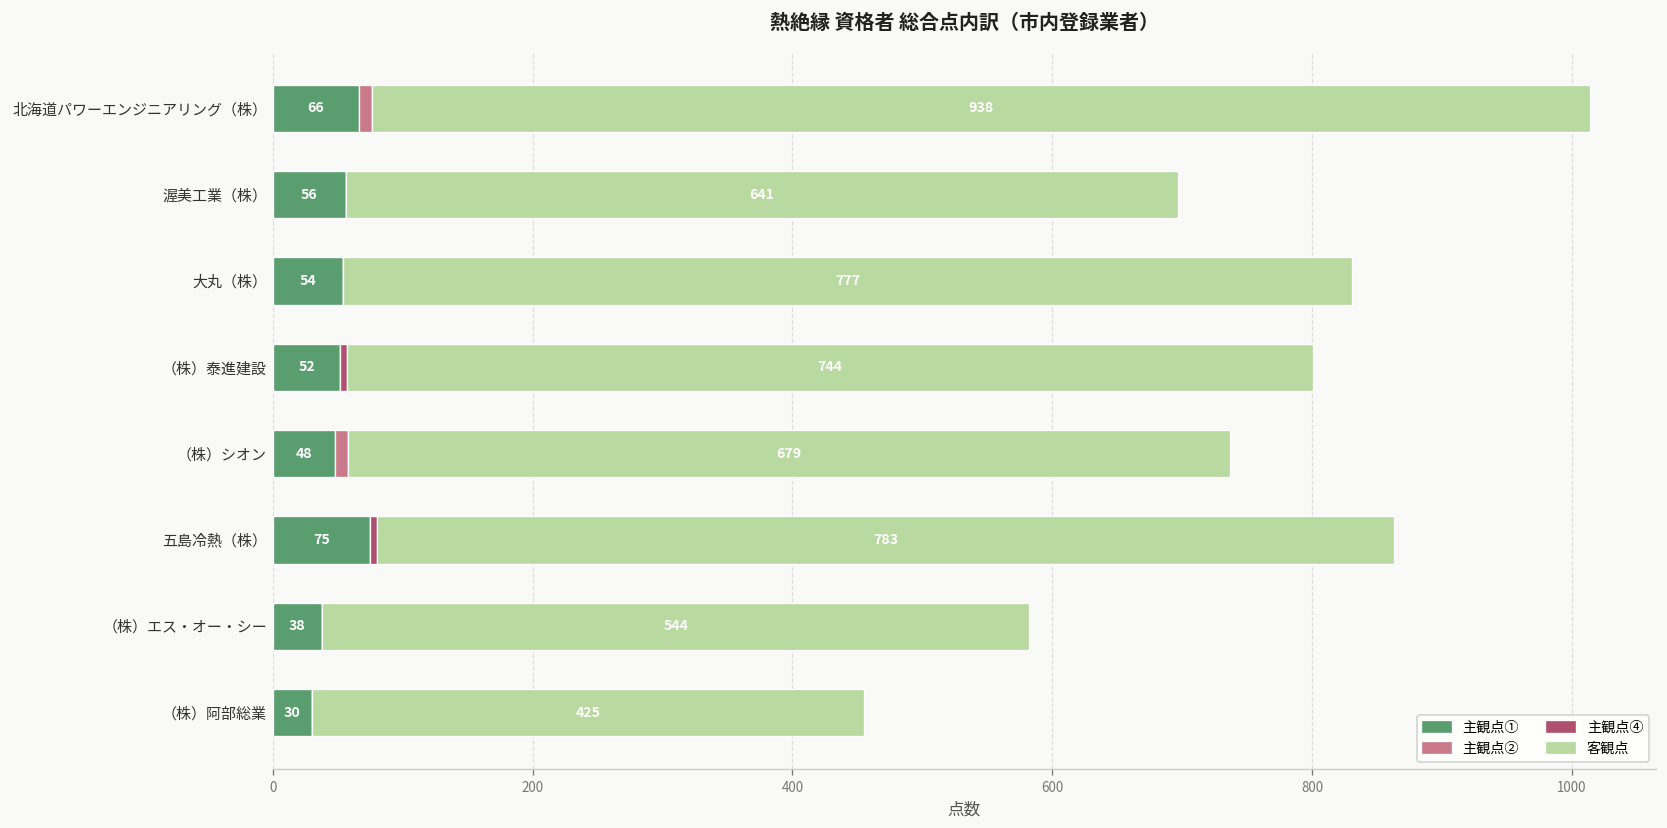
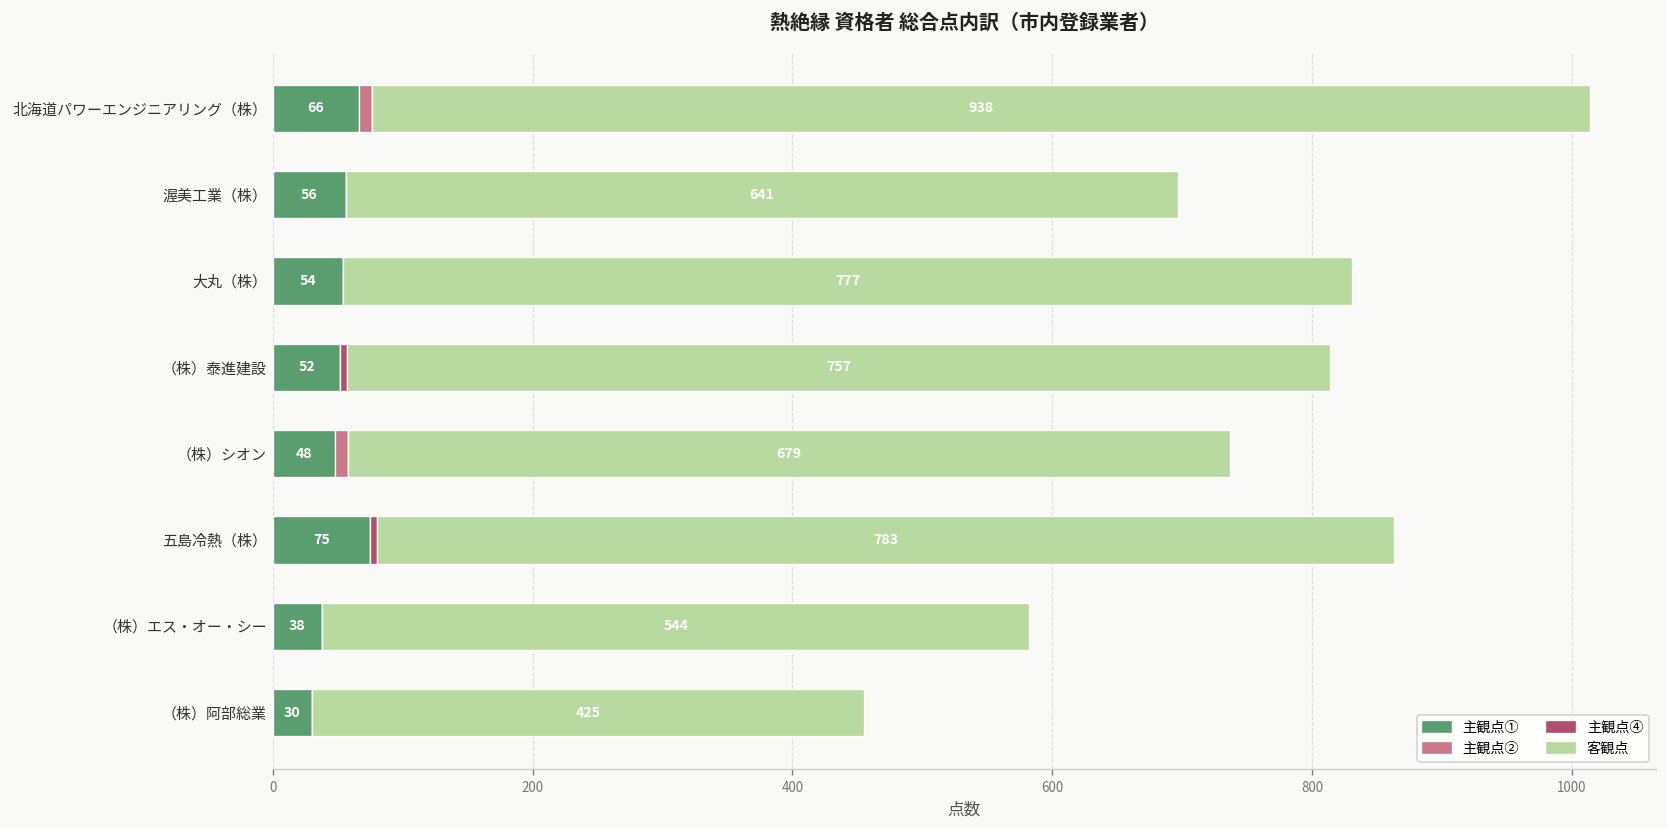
  {
    "主観点①": {
      "北海道パワーエンジニアリング（株）": 66,
      "渥美工業（株）": 56,
      "大丸（株）": 54,
      "（株）泰進建設": 52,
      "（株）シオン": 48,
      "五島冷熱（株）": 75,
      "（株）エス・オー・シー": 38,
      "（株）阿部総業": 30
    },
    "客観点": {
      "北海道パワーエンジニアリング（株）": 938,
      "渥美工業（株）": 641,
      "大丸（株）": 777,
-     "（株）泰進建設": 744,
+     "（株）泰進建設": 757,
      "（株）シオン": 679,
      "五島冷熱（株）": 783,
      "（株）エス・オー・シー": 544,
      "（株）阿部総業": 425
    }
  }
